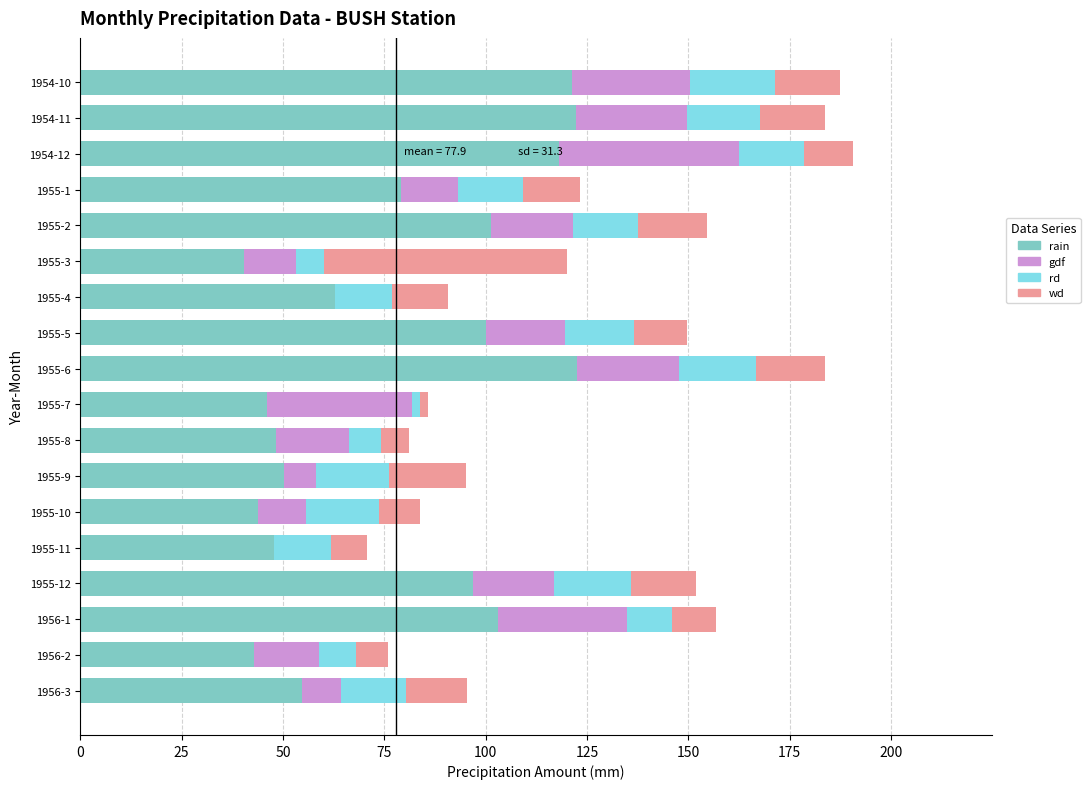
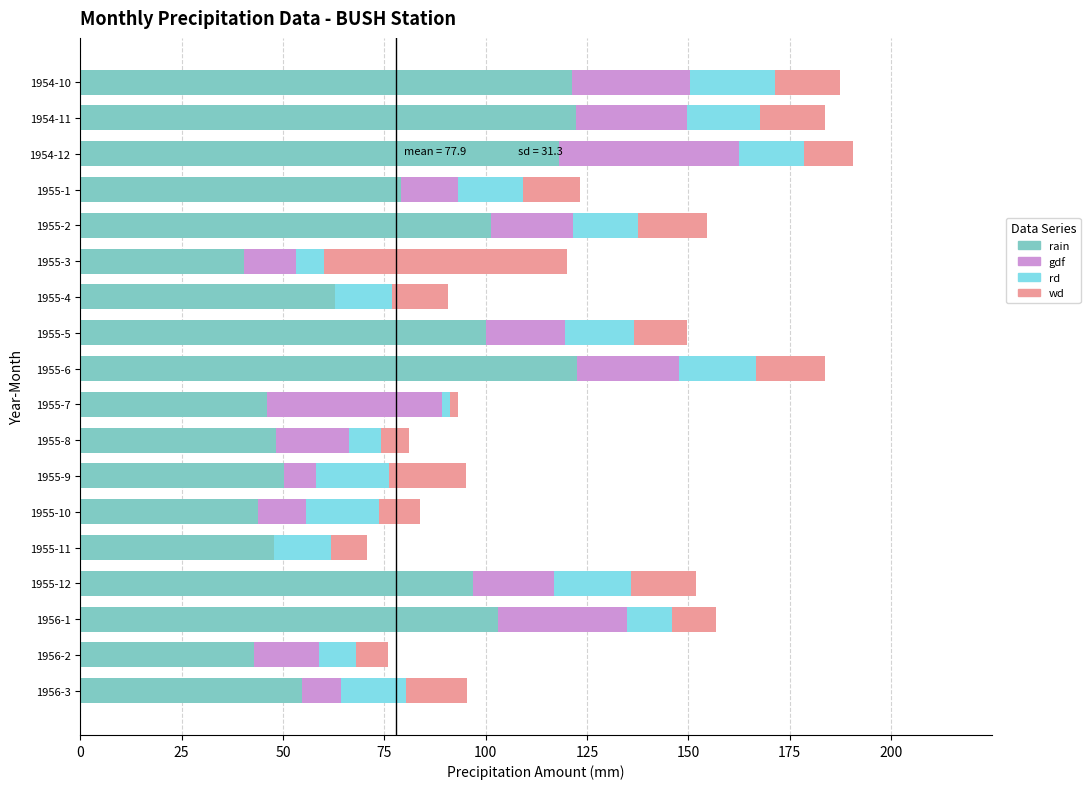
  {
    "gdf": {
      "1954-10": 29,
      "1954-11": 27,
      "1954-12": 45,
      "1955-1": 14,
      "1955-2": 20,
      "1955-3": 13,
      "1955-4": 0,
      "1955-5": 20,
      "1955-6": 25,
-     "1955-7": 36,
+     "1955-7": 43,
      "1955-8": 18,
      "1955-9": 8,
      "1955-10": 12,
      "1955-11": 0,
      "1955-12": 20,
      "1956-1": 32,
      "1956-2": 16,
      "1956-3": 10
    },
    "wd": {
      "1954-10": 16,
      "1954-11": 16,
      "1954-12": 12,
      "1955-1": 14,
      "1955-2": 17,
      "1955-3": 60,
      "1955-4": 14,
      "1955-5": 13,
      "1955-6": 17,
      "1955-7": 2,
      "1955-8": 7,
      "1955-9": 19,
      "1955-10": 10,
      "1955-11": 9,
      "1955-12": 16,
      "1956-1": 11,
      "1956-2": 8,
      "1956-3": 15
    }
  }
